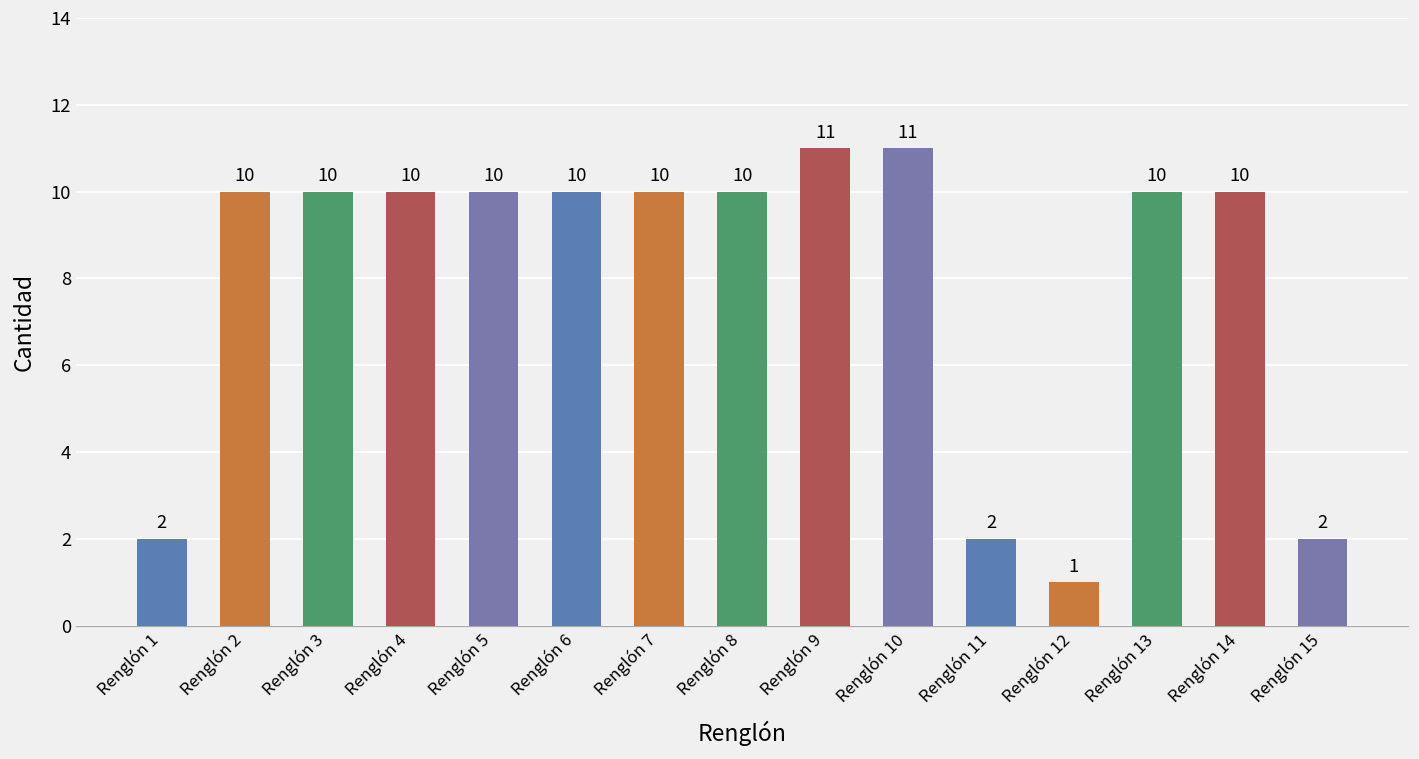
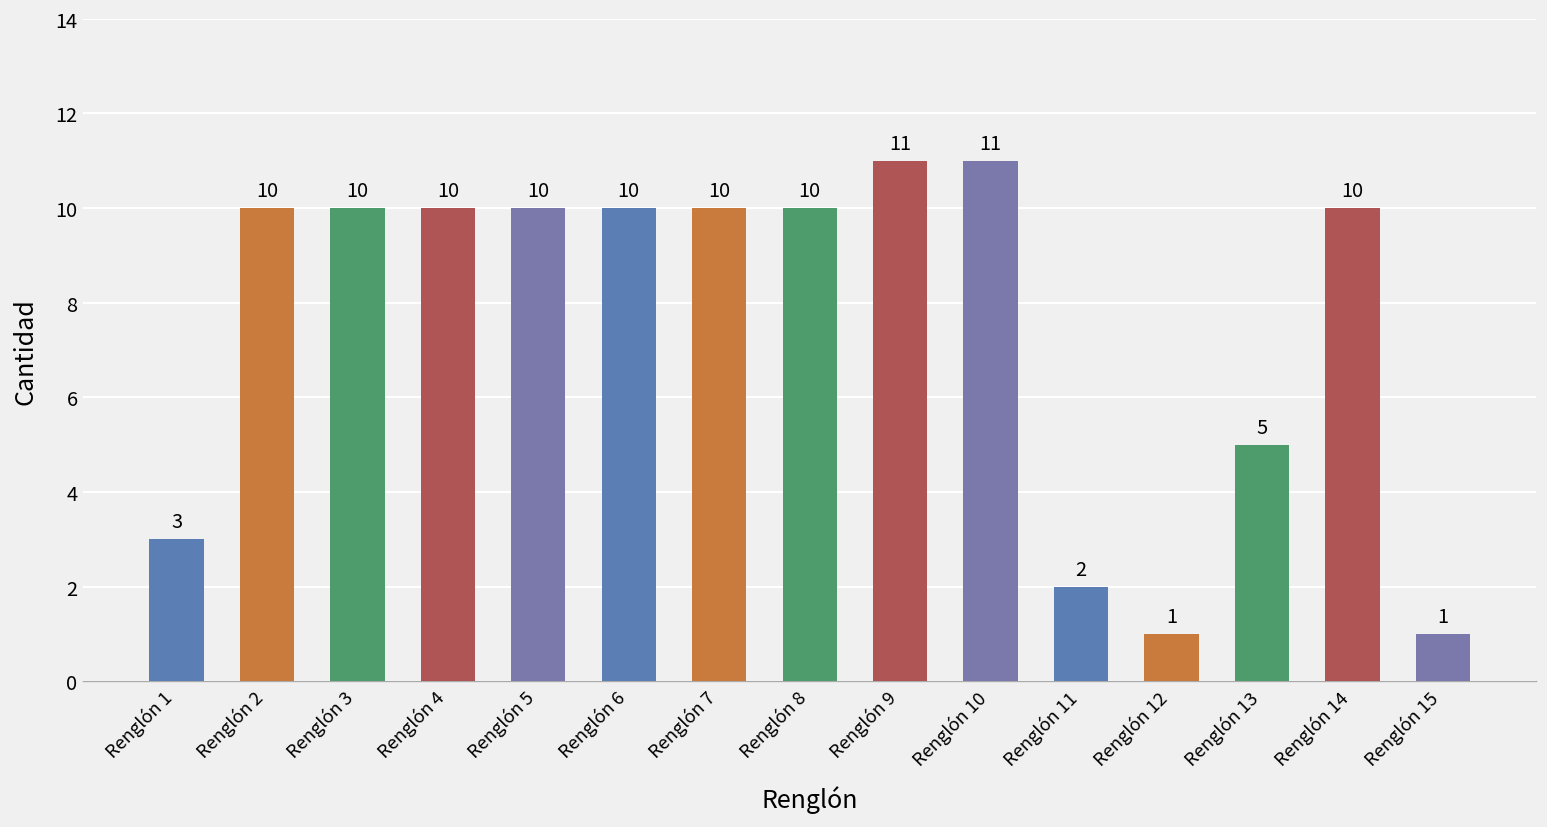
  {
-   "Renglón 1": 2,
+   "Renglón 1": 3,
    "Renglón 2": 10,
    "Renglón 3": 10,
    "Renglón 4": 10,
    "Renglón 5": 10,
    "Renglón 6": 10,
    "Renglón 7": 10,
    "Renglón 8": 10,
    "Renglón 9": 11,
    "Renglón 10": 11,
    "Renglón 11": 2,
    "Renglón 12": 1,
-   "Renglón 13": 10,
+   "Renglón 13": 5,
    "Renglón 14": 10,
-   "Renglón 15": 2
+   "Renglón 15": 1
  }
